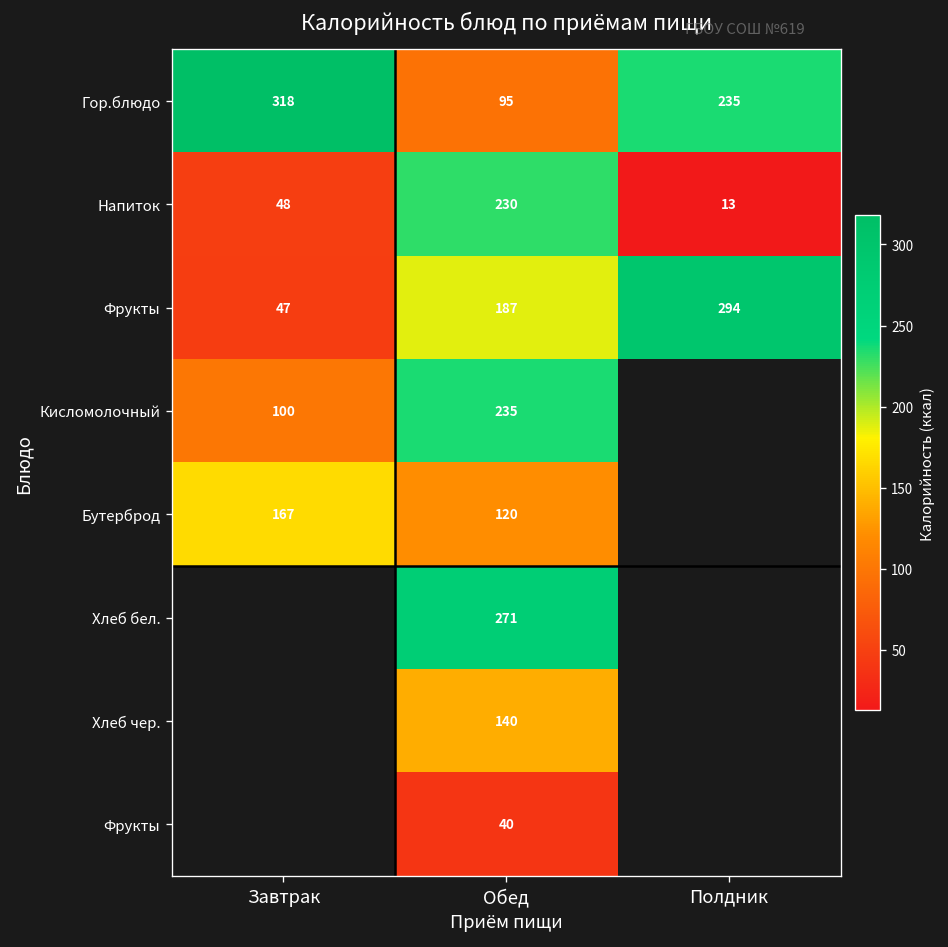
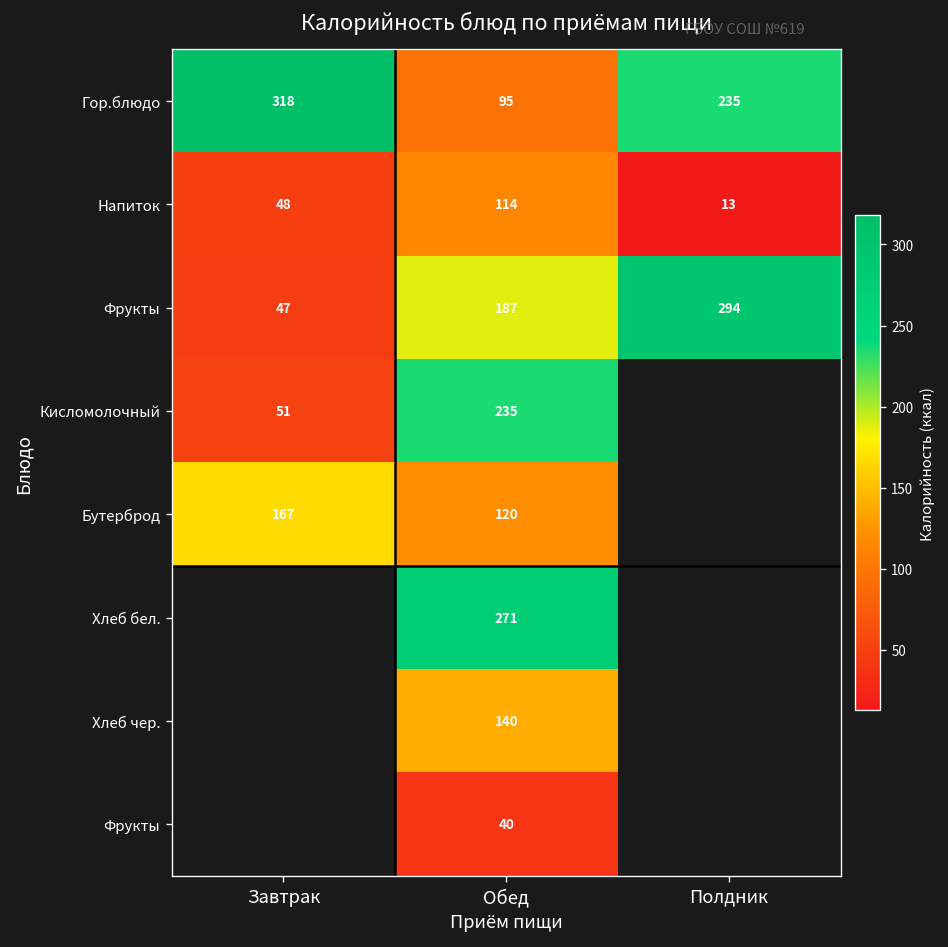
  {
    "Гор.блюдо": {
      "Завтрак": 318,
      "Обед": 95,
      "Полдник": 235
    },
    "Напиток": {
      "Завтрак": 48,
-     "Обед": 230,
+     "Обед": 114,
      "Полдник": 13
    },
    "Фрукты": {
      "Завтрак": 47,
      "Полдник": 294
    },
    "Кисломолочный": {
-     "Завтрак": 100,
+     "Завтрак": 51,
      "Обед": 235
    },
    "Бутерброд": {
      "Завтрак": 167,
      "Обед": 120
    },
    "Хлеб бел.": {
      "Обед": 271
    },
    "Хлеб чер.": {
      "Обед": 140
    }
  }
